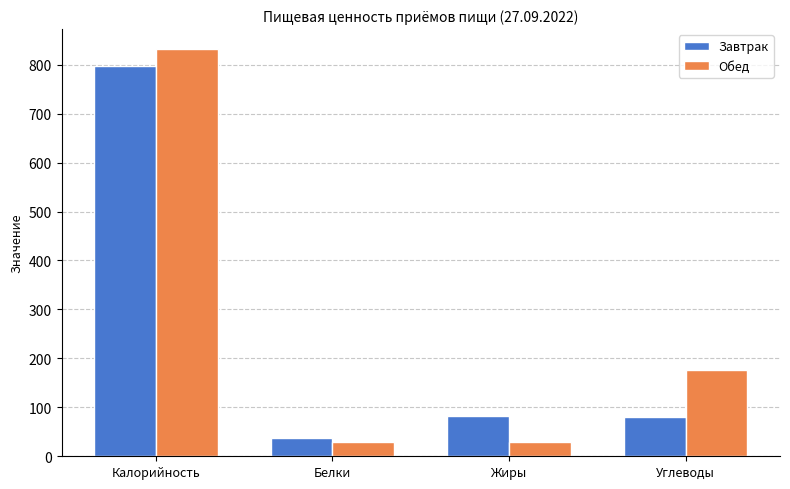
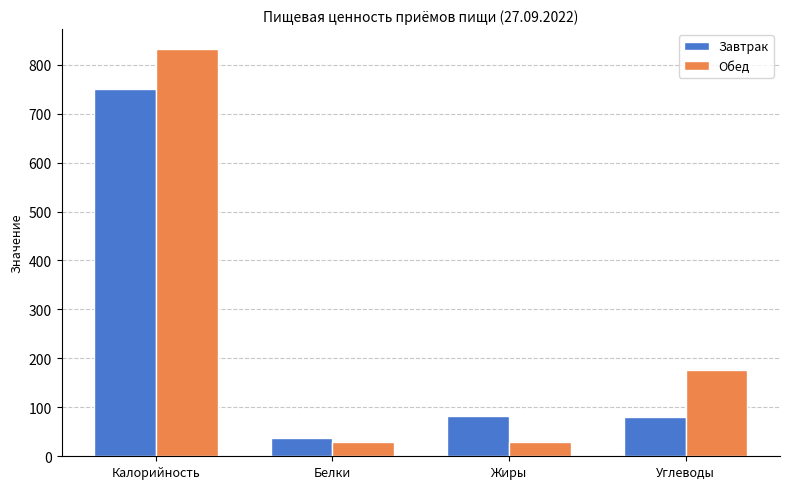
  {
    "Завтрак": {
-     "Калорийность": 800,
+     "Калорийность": 750,
      "Белки": 40,
      "Жиры": 80,
      "Углеводы": 80
    },
    "Обед": {
      "Калорийность": 830,
      "Белки": 30,
      "Жиры": 30,
      "Углеводы": 180
    }
  }
